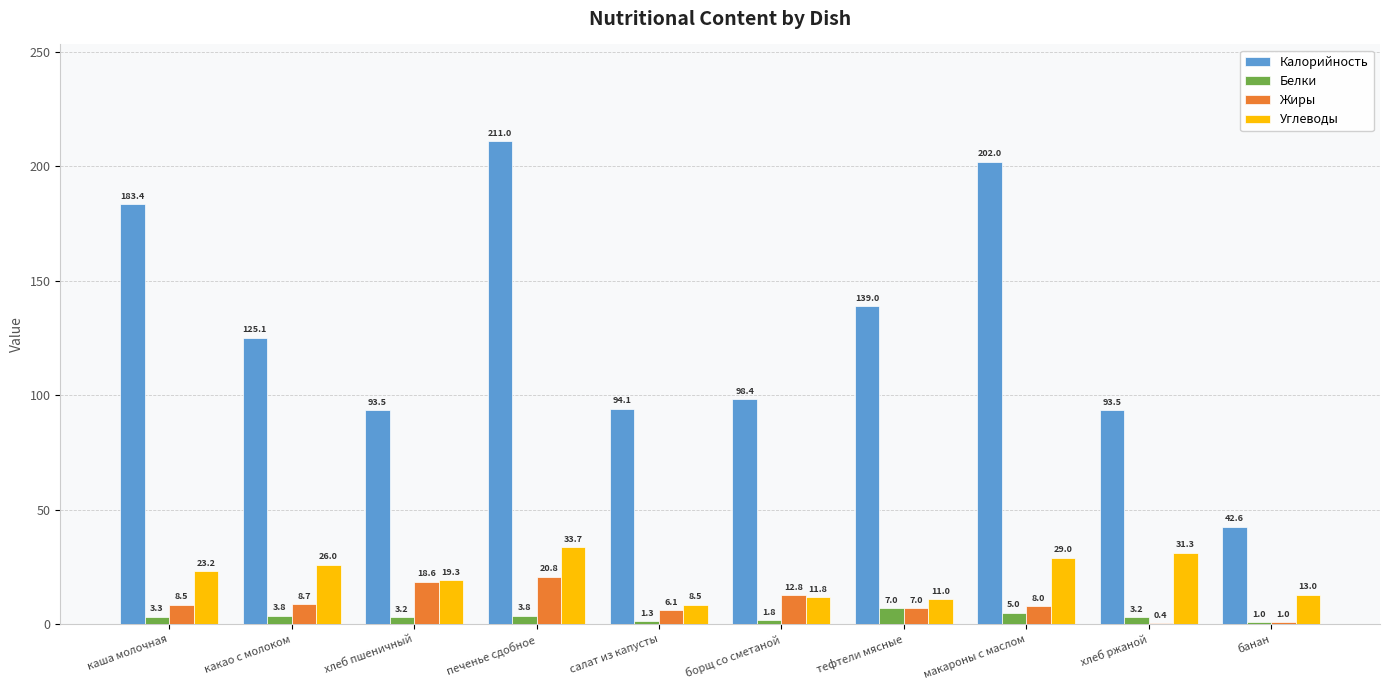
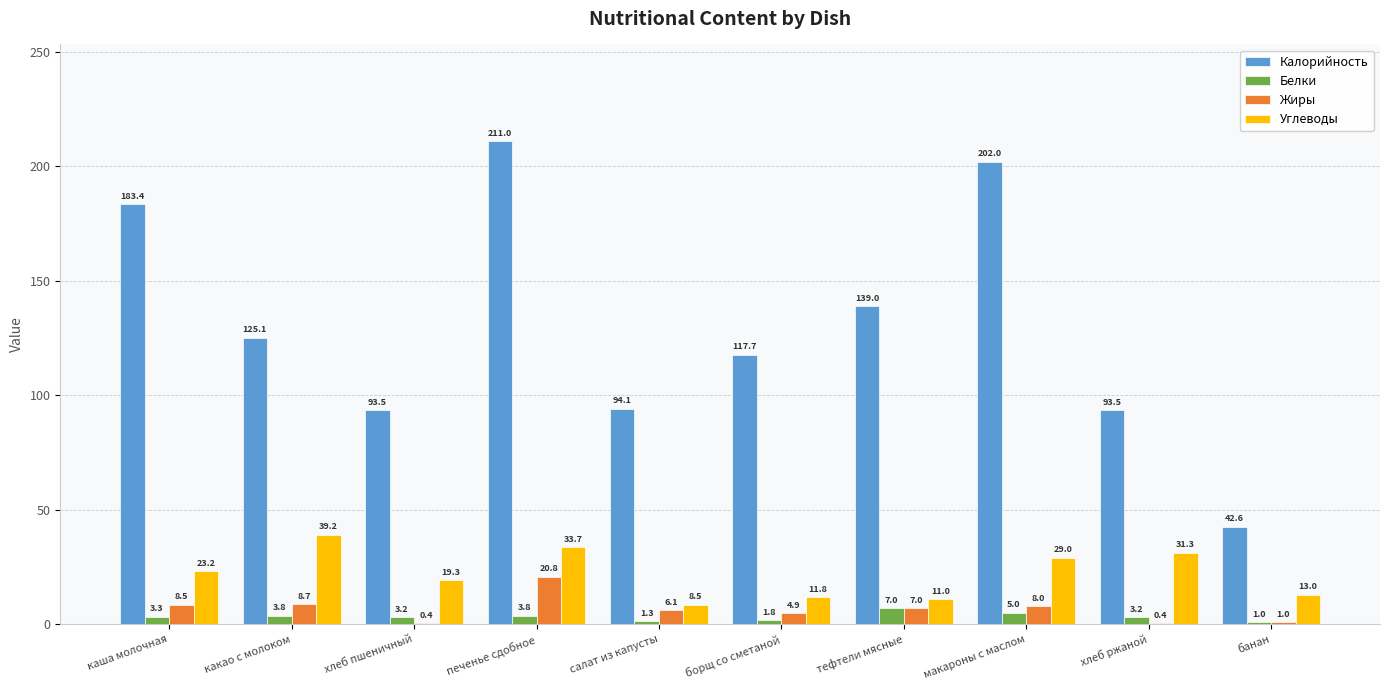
  {
    "Калорийность": {
      "каша молочная": 183.4,
      "какао с молоком": 125.1,
      "хлеб пшеничный": 93.5,
      "печенье сдобное": 211.0,
      "салат из капусты": 94.1,
-     "борщ со сметаной": 98.4,
+     "борщ со сметаной": 117.7,
      "тефтели мясные": 139.0,
      "макароны с маслом": 202.0,
      "хлеб ржаной": 93.5,
      "банан": 42.6
    },
    "Белки": {
      "каша молочная": 3.3,
      "какао с молоком": 3.8,
      "хлеб пшеничный": 3.2,
      "печенье сдобное": 3.8,
      "салат из капусты": 1.3,
      "борщ со сметаной": 1.8,
      "тефтели мясные": 7.0,
      "макароны с маслом": 5.0,
      "хлеб ржаной": 3.2,
      "банан": 1.0
    },
    "Жиры": {
      "каша молочная": 8.5,
      "какао с молоком": 8.7,
-     "хлеб пшеничный": 18.6,
+     "хлеб пшеничный": 0.4,
      "печенье сдобное": 20.8,
      "салат из капусты": 6.1,
-     "борщ со сметаной": 12.8,
+     "борщ со сметаной": 4.9,
      "тефтели мясные": 7.0,
      "макароны с маслом": 8.0,
      "хлеб ржаной": 0.4,
      "банан": 1.0
    },
    "Углеводы": {
      "каша молочная": 23.2,
-     "какао с молоком": 26.0,
+     "какао с молоком": 39.2,
      "хлеб пшеничный": 19.3,
      "печенье сдобное": 33.7,
      "салат из капусты": 8.5,
      "борщ со сметаной": 11.8,
      "тефтели мясные": 11.0,
      "макароны с маслом": 29.0,
      "хлеб ржаной": 31.3,
      "банан": 13.0
    }
  }
